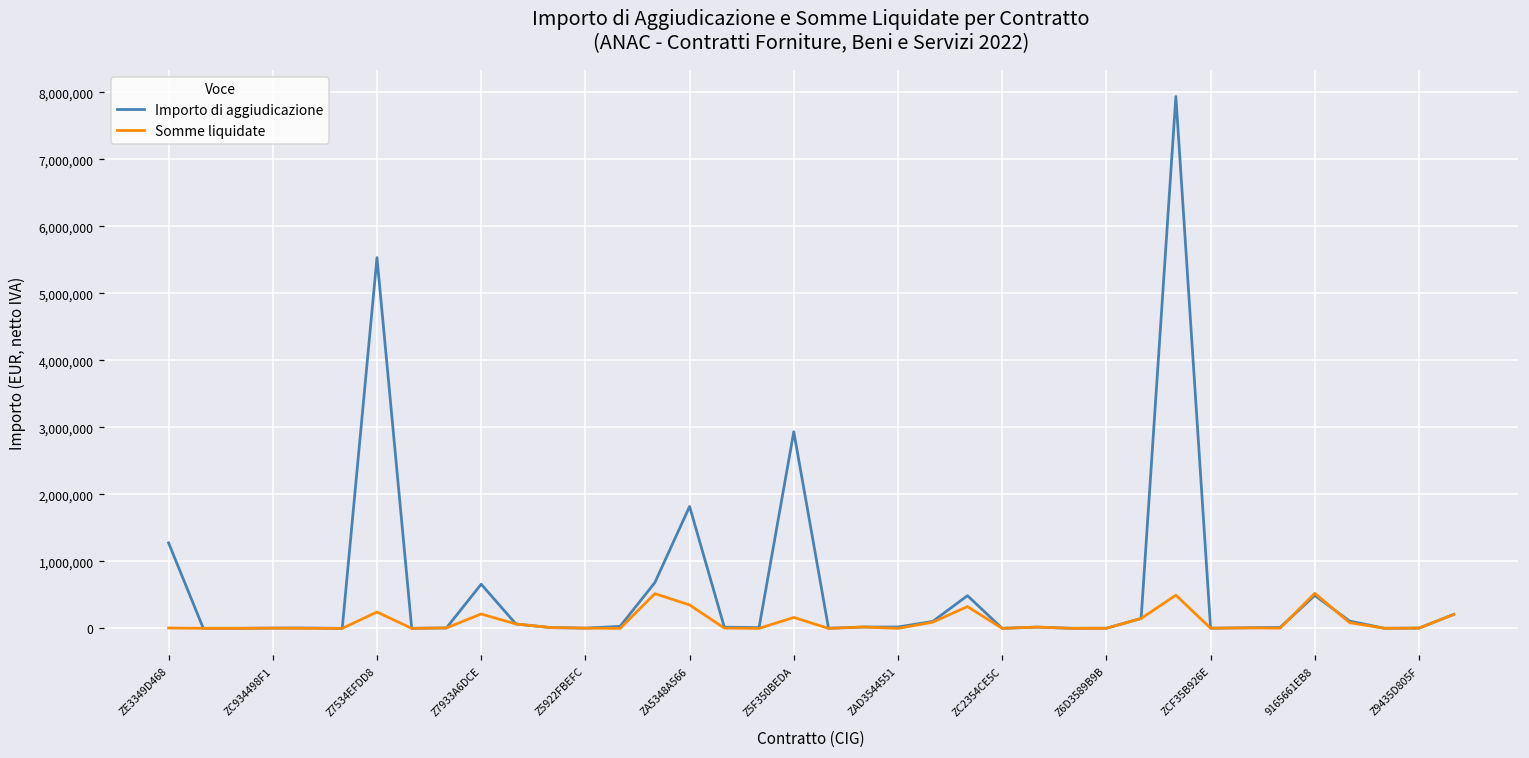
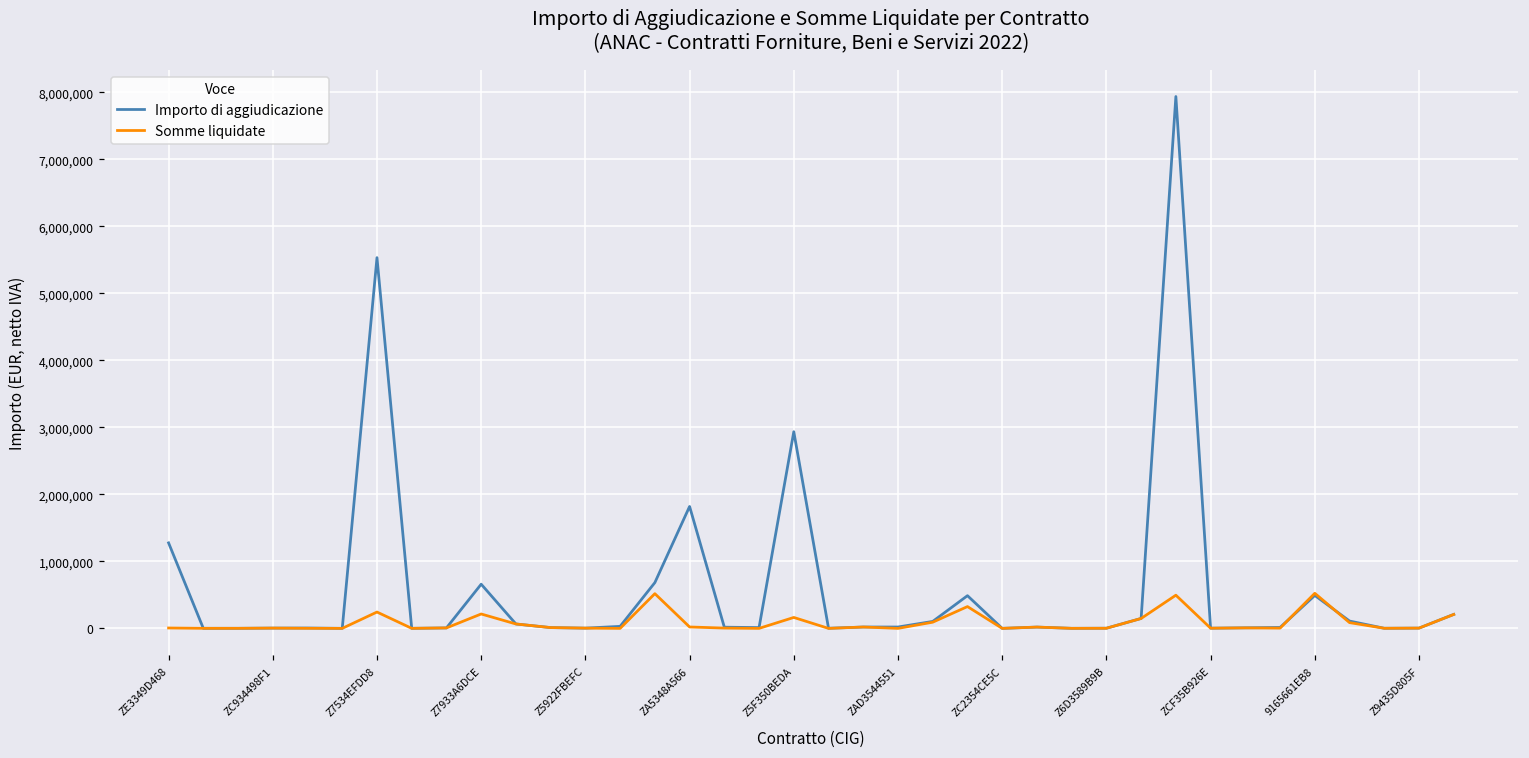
  {
    "Importo di aggiudicazione": {
      "ZE3349D468": "1,300,000",
      "Z7534EFDD8": "5,500,000",
      "Z7933A6DCE": "700,000",
      "ZA5348A566": "1,800,000",
      "Z5F350BEDA": "2,900,000"
    },
    "Somme liquidate": {
      "ZE3349D468": "0",
      "Z7534EFDD8": "200,000",
      "Z7933A6DCE": "200,000",
-     "ZA5348A566": "400,000",
+     "ZA5348A566": "0",
      "Z5F350BEDA": "200,000"
    }
  }
